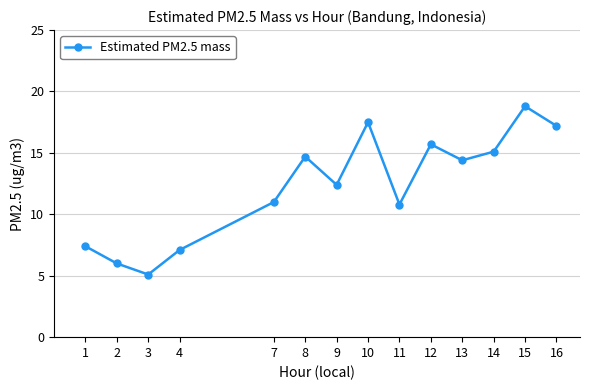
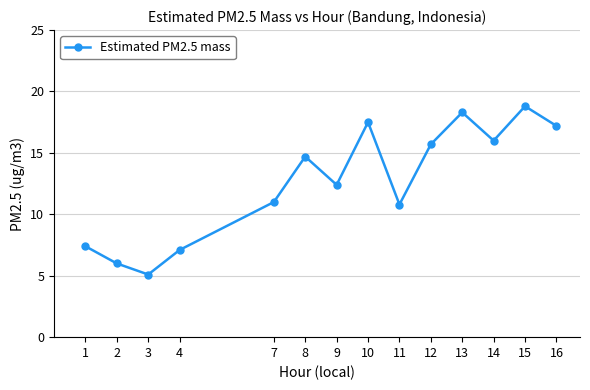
  {
    "1": 7.4,
    "2": 6.0,
    "3": 5.1,
    "4": 7.1,
    "7": 11.0,
    "8": 14.7,
    "9": 12.4,
    "10": 17.5,
    "11": 10.8,
    "12": 15.7,
-   "13": 14.4,
-   "14": 15.1,
+   "13": 18.3,
+   "14": 16.0,
    "15": 18.8,
    "16": 17.2
  }
